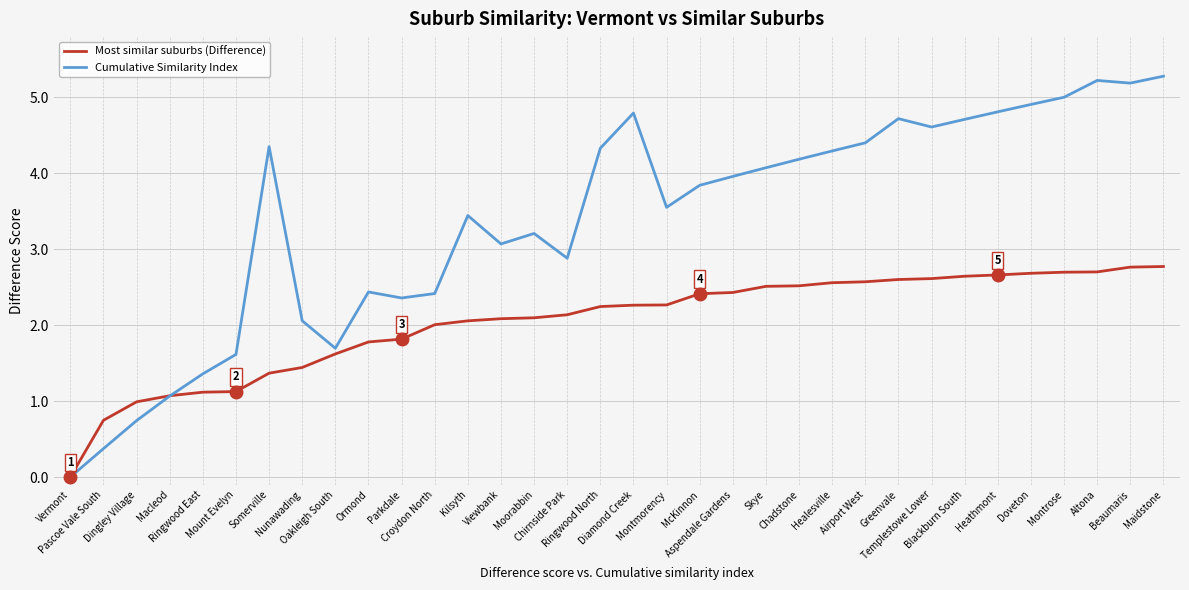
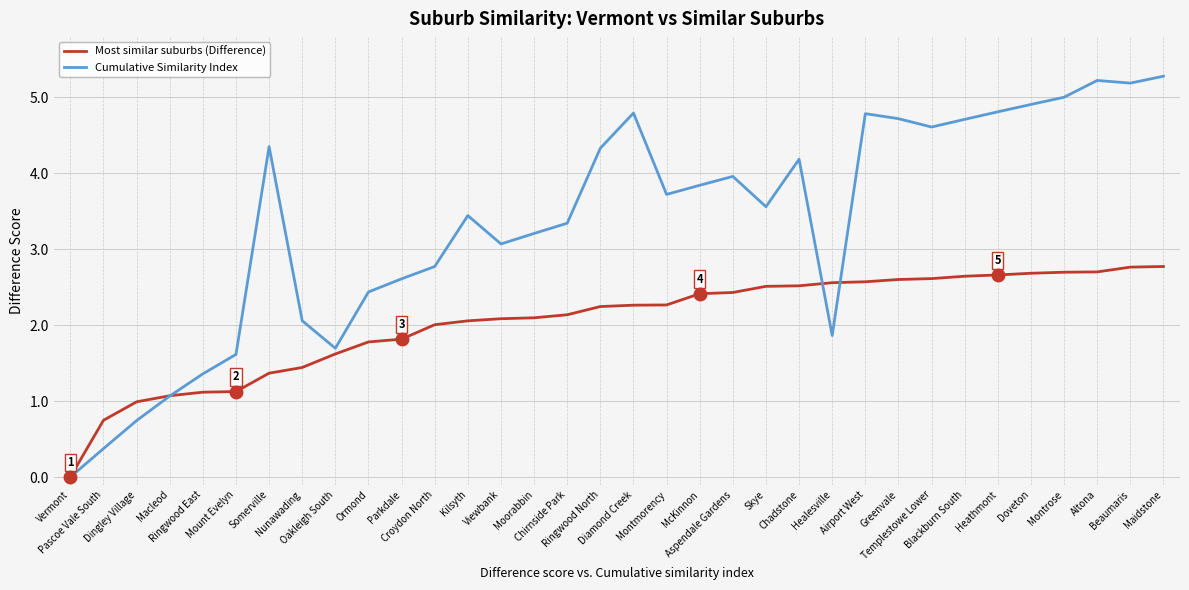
  {
    "Cumulative Similarity Index": {
      "Pascoe Vale South": 0.4,
      "Dingley Village": 0.7,
      "Ringwood East": 1.4,
      "Somerville": 4.3,
      "Nunawading": 2.1,
      "Oakleigh South": 1.7,
      "Ormond": 2.4,
-     "Parkdale": 2.4,
-     "Croydon North": 2.4,
+     "Parkdale": 2.6,
+     "Croydon North": 2.8,
      "Kilsyth": 3.4,
      "Viewbank": 3.1,
      "Moorabbin": 3.2,
-     "Chirnside Park": 2.9,
+     "Chirnside Park": 3.3,
      "Ringwood North": 4.3,
      "Diamond Creek": 4.8,
-     "Montmorency": 3.6,
+     "Montmorency": 3.7,
      "McKinnon": 3.8,
      "Aspendale Gardens": 4.0,
-     "Skye": 4.1,
+     "Skye": 3.6,
      "Chadstone": 4.2,
-     "Healesville": 4.3,
-     "Airport West": 4.4,
+     "Healesville": 1.9,
+     "Airport West": 4.8,
      "Greenvale": 4.7,
      "Templestowe Lower": 4.6,
      "Blackburn South": 4.7,
      "Heathmont": 4.8,
      "Doveton": 4.9,
      "Montrose": 5.0,
      "Altona": 5.2,
      "Beaumaris": 5.2,
      "Maidstone": 5.3
    }
  }
